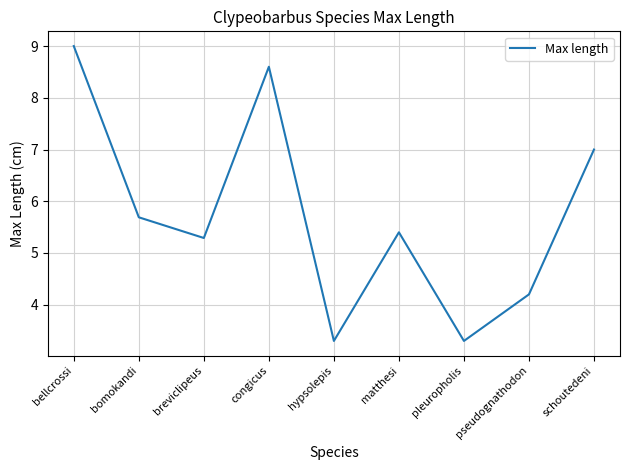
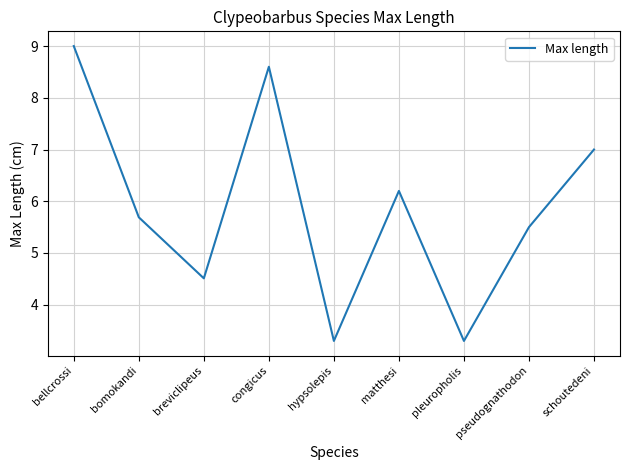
  {
    "bellcrossi": 9.0,
    "bomokandi": 5.7,
-   "breviclipeus": 5.3,
+   "breviclipeus": 4.5,
    "congicus": 8.6,
    "hypsolepis": 3.3,
-   "matthesi": 5.4,
+   "matthesi": 6.2,
    "pleuropholis": 3.3,
-   "pseudognathodon": 4.2,
+   "pseudognathodon": 5.5,
    "schoutedeni": 7.0
  }
